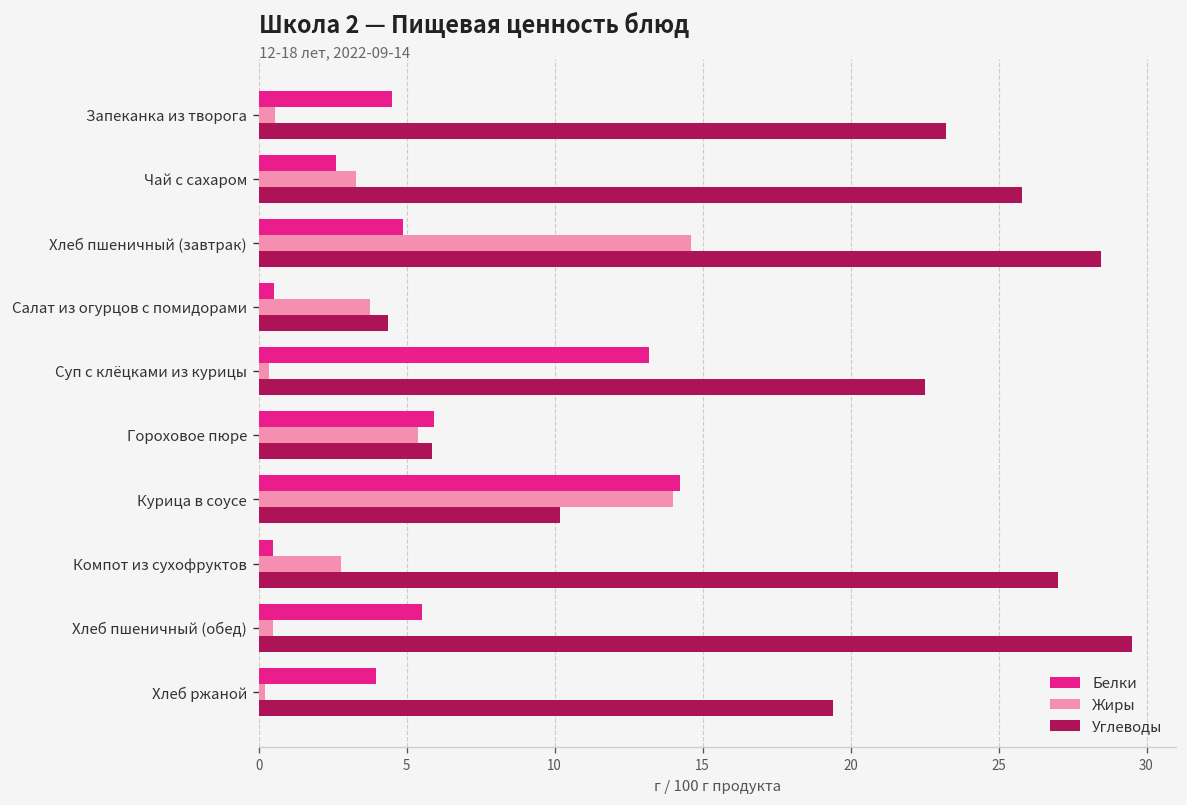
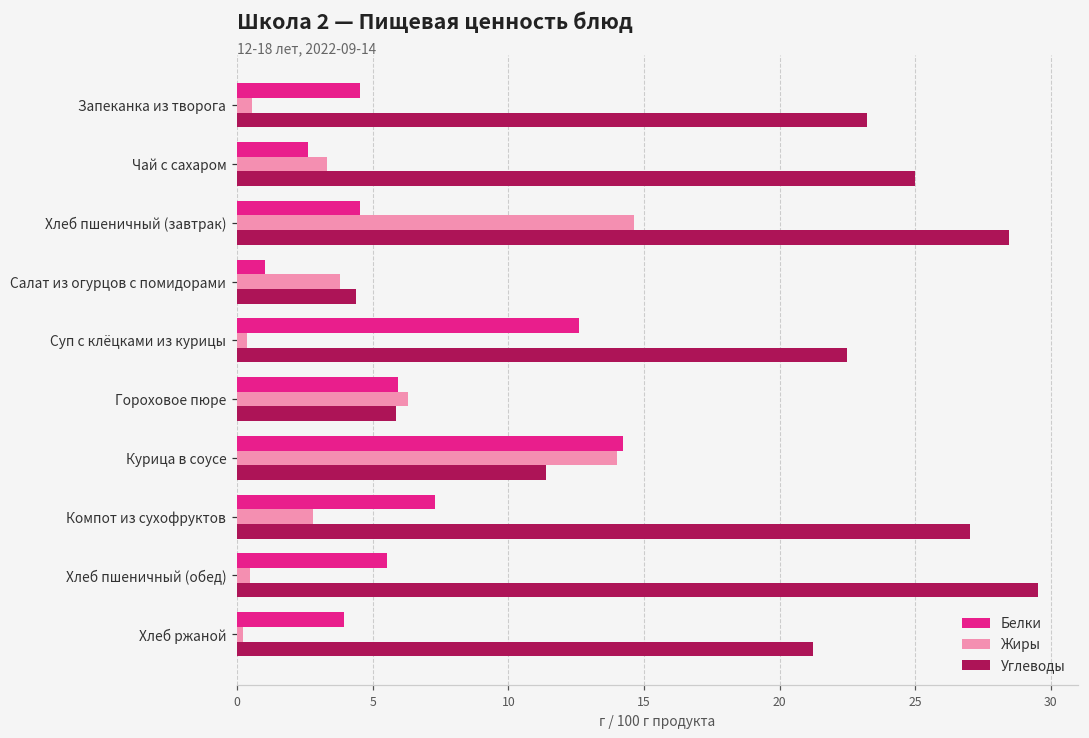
  {
    "Белки": {
      "Запеканка из творога": 4.5,
      "Чай с сахаром": 2.6,
-     "Хлеб пшеничный (завтрак)": 4.9,
-     "Салат из огурцов с помидорами": 0.5,
-     "Суп с клёцками из курицы": 13.2,
+     "Хлеб пшеничный (завтрак)": 4.6,
+     "Салат из огурцов с помидорами": 1.0,
+     "Суп с клёцками из курицы": 12.6,
      "Гороховое пюре": 5.9,
      "Курица в соусе": 14.2,
-     "Компот из сухофруктов": 0.5,
+     "Компот из сухофруктов": 7.3,
      "Хлеб пшеничный (обед)": 5.5,
      "Хлеб ржаной": 4.0
    },
    "Жиры": {
      "Запеканка из творога": 0.5,
      "Чай с сахаром": 3.3,
      "Хлеб пшеничный (завтрак)": 14.6,
      "Салат из огурцов с помидорами": 3.8,
      "Суп с клёцками из курицы": 0.4,
-     "Гороховое пюре": 5.4,
+     "Гороховое пюре": 6.3,
      "Курица в соусе": 14.0,
      "Компот из сухофруктов": 2.8,
      "Хлеб пшеничный (обед)": 0.5,
      "Хлеб ржаной": 0.2
    },
    "Углеводы": {
      "Запеканка из творога": 23.2,
-     "Чай с сахаром": 25.8,
+     "Чай с сахаром": 25.0,
      "Хлеб пшеничный (завтрак)": 28.5,
      "Салат из огурцов с помидорами": 4.4,
      "Суп с клёцками из курицы": 22.5,
      "Гороховое пюре": 5.9,
-     "Курица в соусе": 10.2,
+     "Курица в соусе": 11.4,
      "Компот из сухофруктов": 27.0,
      "Хлеб пшеничный (обед)": 29.5,
-     "Хлеб ржаной": 19.4
+     "Хлеб ржаной": 21.2
    }
  }
